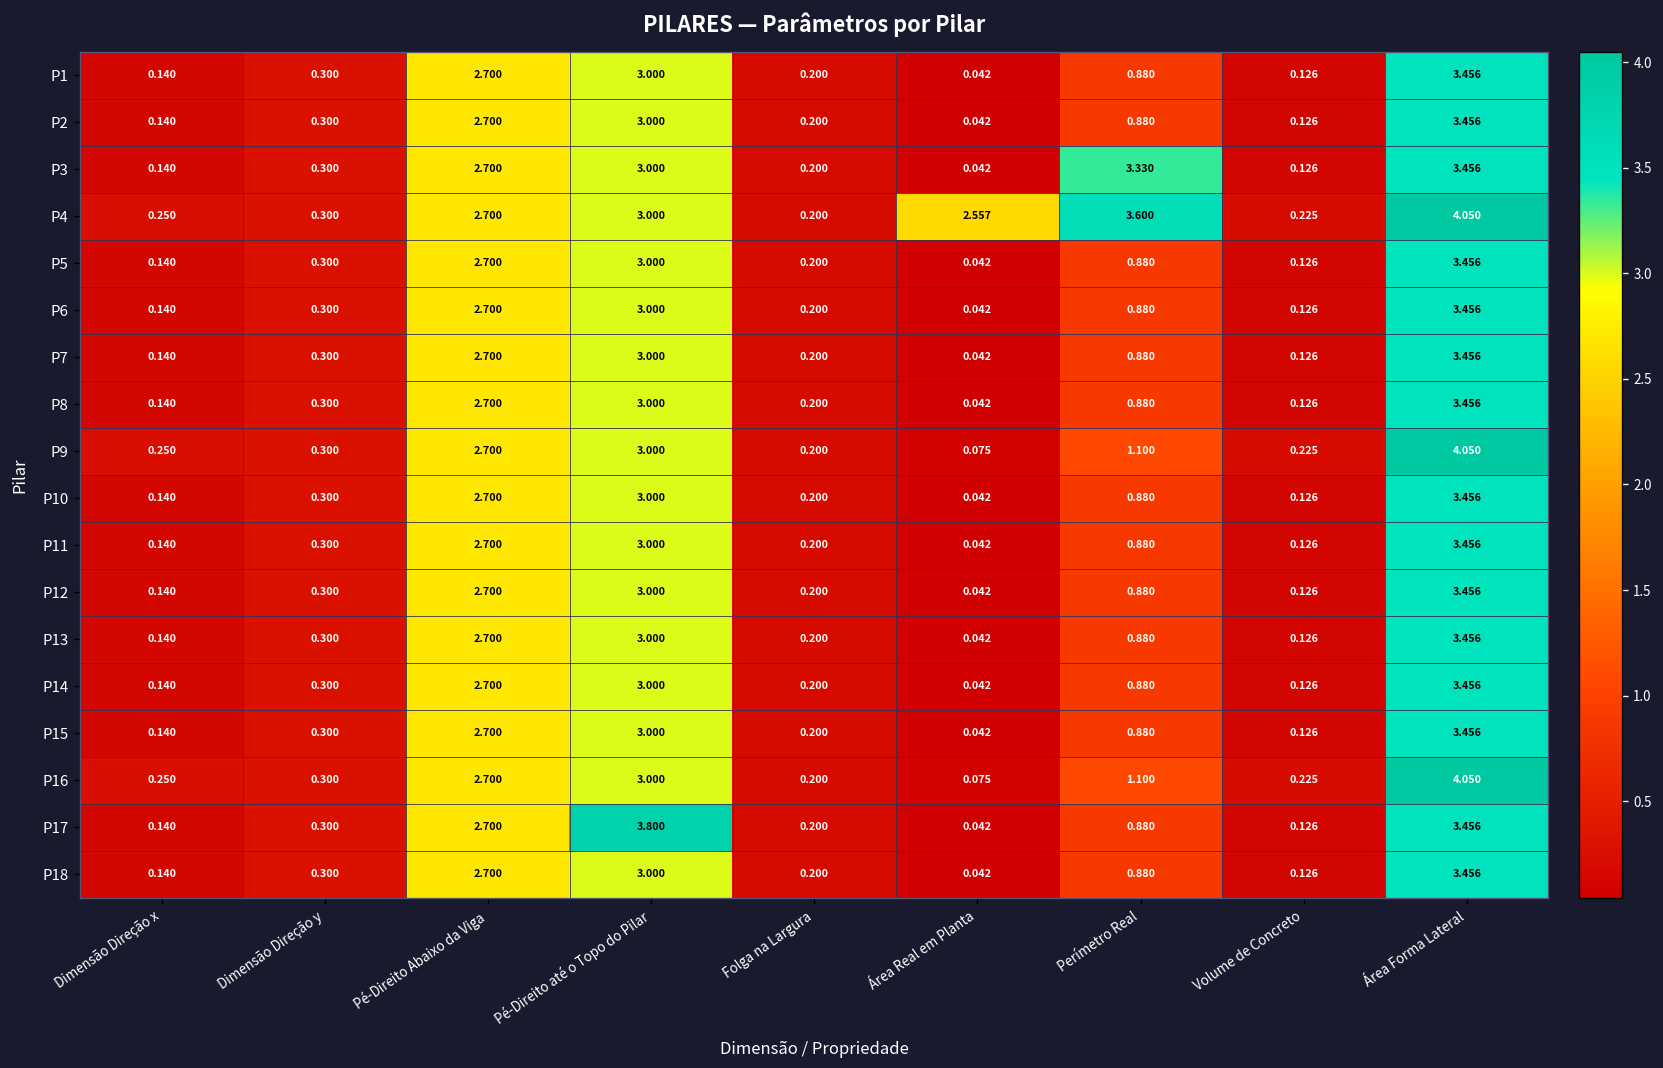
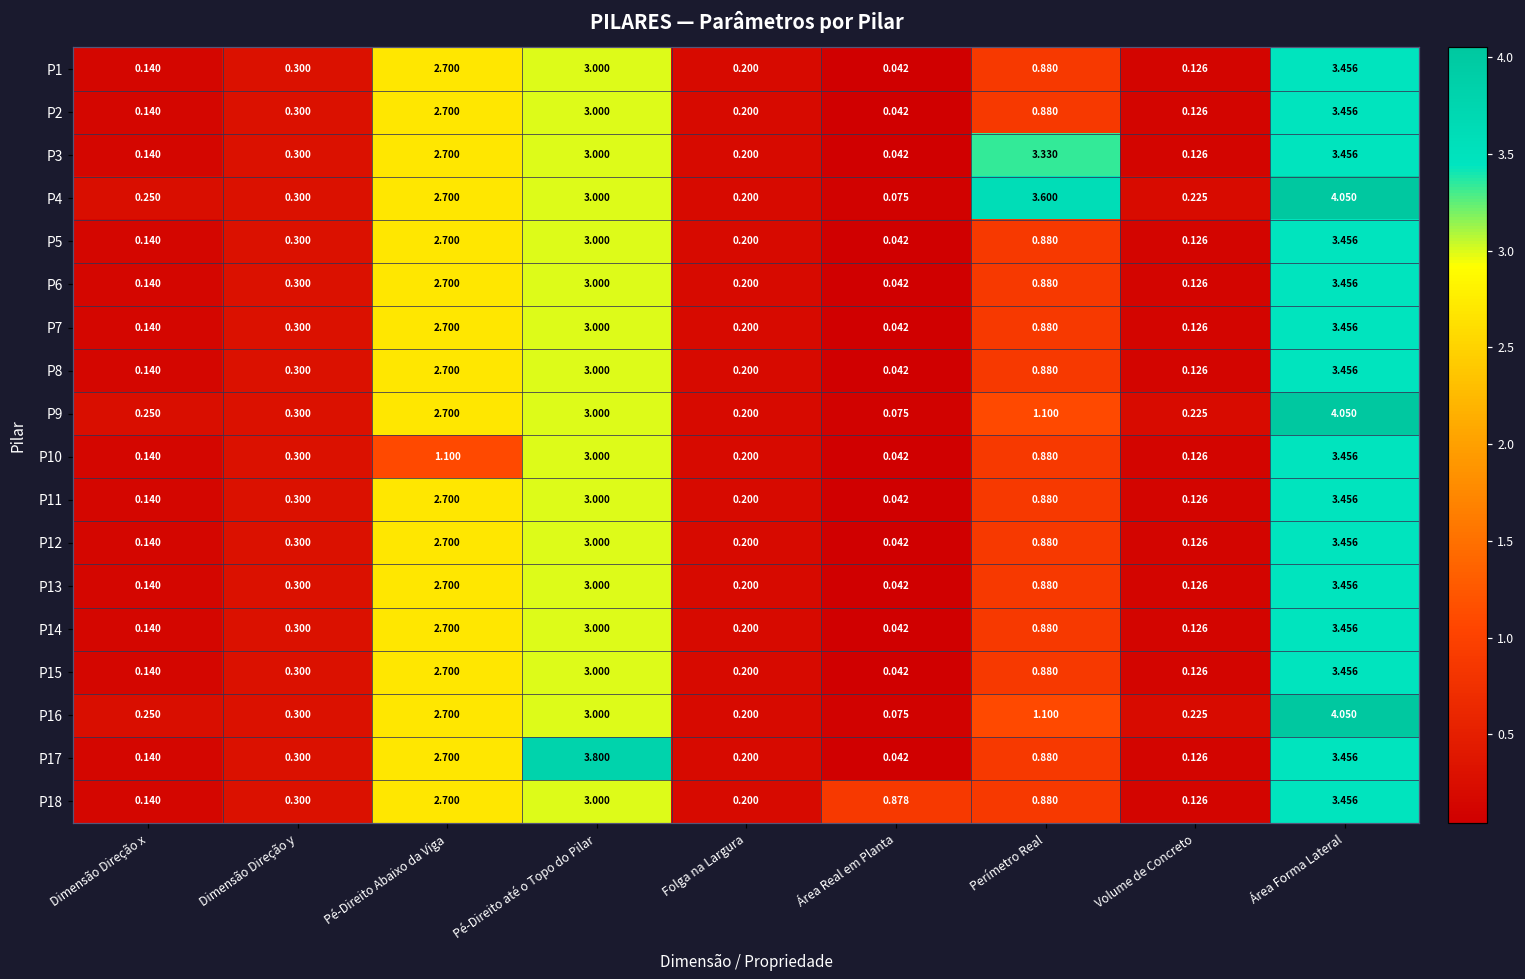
  {
    "P1": {
      "Dimensão Direção x": 0.140,
      "Dimensão Direção y": 0.300,
      "Pé-Direito Abaixo da Viga": 2.700,
      "Pé-Direito até o Topo do Pilar": 3.000,
      "Folga na Largura": 0.200,
      "Área Real em Planta": 0.042,
      "Perímetro Real": 0.880,
      "Volume de Concreto": 0.126,
      "Área Forma Lateral": 3.456
    },
    "P2": {
      "Dimensão Direção x": 0.140,
      "Dimensão Direção y": 0.300,
      "Pé-Direito Abaixo da Viga": 2.700,
      "Pé-Direito até o Topo do Pilar": 3.000,
      "Folga na Largura": 0.200,
      "Área Real em Planta": 0.042,
      "Perímetro Real": 0.880,
      "Volume de Concreto": 0.126,
      "Área Forma Lateral": 3.456
    },
    "P3": {
      "Dimensão Direção x": 0.140,
      "Dimensão Direção y": 0.300,
      "Pé-Direito Abaixo da Viga": 2.700,
      "Pé-Direito até o Topo do Pilar": 3.000,
      "Folga na Largura": 0.200,
      "Área Real em Planta": 0.042,
      "Perímetro Real": 3.330,
      "Volume de Concreto": 0.126,
      "Área Forma Lateral": 3.456
    },
    "P4": {
      "Dimensão Direção x": 0.250,
      "Dimensão Direção y": 0.300,
      "Pé-Direito Abaixo da Viga": 2.700,
      "Pé-Direito até o Topo do Pilar": 3.000,
      "Folga na Largura": 0.200,
-     "Área Real em Planta": 2.557,
+     "Área Real em Planta": 0.075,
      "Perímetro Real": 3.600,
      "Volume de Concreto": 0.225,
      "Área Forma Lateral": 4.050
    },
    "P5": {
      "Dimensão Direção x": 0.140,
      "Dimensão Direção y": 0.300,
      "Pé-Direito Abaixo da Viga": 2.700,
      "Pé-Direito até o Topo do Pilar": 3.000,
      "Folga na Largura": 0.200,
      "Área Real em Planta": 0.042,
      "Perímetro Real": 0.880,
      "Volume de Concreto": 0.126,
      "Área Forma Lateral": 3.456
    },
    "P6": {
      "Dimensão Direção x": 0.140,
      "Dimensão Direção y": 0.300,
      "Pé-Direito Abaixo da Viga": 2.700,
      "Pé-Direito até o Topo do Pilar": 3.000,
      "Folga na Largura": 0.200,
      "Área Real em Planta": 0.042,
      "Perímetro Real": 0.880,
      "Volume de Concreto": 0.126,
      "Área Forma Lateral": 3.456
    },
    "P7": {
      "Dimensão Direção x": 0.140,
      "Dimensão Direção y": 0.300,
      "Pé-Direito Abaixo da Viga": 2.700,
      "Pé-Direito até o Topo do Pilar": 3.000,
      "Folga na Largura": 0.200,
      "Área Real em Planta": 0.042,
      "Perímetro Real": 0.880,
      "Volume de Concreto": 0.126,
      "Área Forma Lateral": 3.456
    },
    "P8": {
      "Dimensão Direção x": 0.140,
      "Dimensão Direção y": 0.300,
      "Pé-Direito Abaixo da Viga": 2.700,
      "Pé-Direito até o Topo do Pilar": 3.000,
      "Folga na Largura": 0.200,
      "Área Real em Planta": 0.042,
      "Perímetro Real": 0.880,
      "Volume de Concreto": 0.126,
      "Área Forma Lateral": 3.456
    },
    "P9": {
      "Dimensão Direção x": 0.250,
      "Dimensão Direção y": 0.300,
      "Pé-Direito Abaixo da Viga": 2.700,
      "Pé-Direito até o Topo do Pilar": 3.000,
      "Folga na Largura": 0.200,
      "Área Real em Planta": 0.075,
      "Perímetro Real": 1.100,
      "Volume de Concreto": 0.225,
      "Área Forma Lateral": 4.050
    },
    "P10": {
      "Dimensão Direção x": 0.140,
      "Dimensão Direção y": 0.300,
-     "Pé-Direito Abaixo da Viga": 2.700,
+     "Pé-Direito Abaixo da Viga": 1.100,
      "Pé-Direito até o Topo do Pilar": 3.000,
      "Folga na Largura": 0.200,
      "Área Real em Planta": 0.042,
      "Perímetro Real": 0.880,
      "Volume de Concreto": 0.126,
      "Área Forma Lateral": 3.456
    },
    "P11": {
      "Dimensão Direção x": 0.140,
      "Dimensão Direção y": 0.300,
      "Pé-Direito Abaixo da Viga": 2.700,
      "Pé-Direito até o Topo do Pilar": 3.000,
      "Folga na Largura": 0.200,
      "Área Real em Planta": 0.042,
      "Perímetro Real": 0.880,
      "Volume de Concreto": 0.126,
      "Área Forma Lateral": 3.456
    },
    "P12": {
      "Dimensão Direção x": 0.140,
      "Dimensão Direção y": 0.300,
      "Pé-Direito Abaixo da Viga": 2.700,
      "Pé-Direito até o Topo do Pilar": 3.000,
      "Folga na Largura": 0.200,
      "Área Real em Planta": 0.042,
      "Perímetro Real": 0.880,
      "Volume de Concreto": 0.126,
      "Área Forma Lateral": 3.456
    },
    "P13": {
      "Dimensão Direção x": 0.140,
      "Dimensão Direção y": 0.300,
      "Pé-Direito Abaixo da Viga": 2.700,
      "Pé-Direito até o Topo do Pilar": 3.000,
      "Folga na Largura": 0.200,
      "Área Real em Planta": 0.042,
      "Perímetro Real": 0.880,
      "Volume de Concreto": 0.126,
      "Área Forma Lateral": 3.456
    },
    "P14": {
      "Dimensão Direção x": 0.140,
      "Dimensão Direção y": 0.300,
      "Pé-Direito Abaixo da Viga": 2.700,
      "Pé-Direito até o Topo do Pilar": 3.000,
      "Folga na Largura": 0.200,
      "Área Real em Planta": 0.042,
      "Perímetro Real": 0.880,
      "Volume de Concreto": 0.126,
      "Área Forma Lateral": 3.456
    },
    "P15": {
      "Dimensão Direção x": 0.140,
      "Dimensão Direção y": 0.300,
      "Pé-Direito Abaixo da Viga": 2.700,
      "Pé-Direito até o Topo do Pilar": 3.000,
      "Folga na Largura": 0.200,
      "Área Real em Planta": 0.042,
      "Perímetro Real": 0.880,
      "Volume de Concreto": 0.126,
      "Área Forma Lateral": 3.456
    },
    "P16": {
      "Dimensão Direção x": 0.250,
      "Dimensão Direção y": 0.300,
      "Pé-Direito Abaixo da Viga": 2.700,
      "Pé-Direito até o Topo do Pilar": 3.000,
      "Folga na Largura": 0.200,
      "Área Real em Planta": 0.075,
      "Perímetro Real": 1.100,
      "Volume de Concreto": 0.225,
      "Área Forma Lateral": 4.050
    },
    "P17": {
      "Dimensão Direção x": 0.140,
      "Dimensão Direção y": 0.300,
      "Pé-Direito Abaixo da Viga": 2.700,
      "Pé-Direito até o Topo do Pilar": 3.800,
      "Folga na Largura": 0.200,
      "Área Real em Planta": 0.042,
      "Perímetro Real": 0.880,
      "Volume de Concreto": 0.126,
      "Área Forma Lateral": 3.456
    },
    "P18": {
      "Dimensão Direção x": 0.140,
      "Dimensão Direção y": 0.300,
      "Pé-Direito Abaixo da Viga": 2.700,
      "Pé-Direito até o Topo do Pilar": 3.000,
      "Folga na Largura": 0.200,
-     "Área Real em Planta": 0.042,
+     "Área Real em Planta": 0.878,
      "Perímetro Real": 0.880,
      "Volume de Concreto": 0.126,
      "Área Forma Lateral": 3.456
    }
  }
